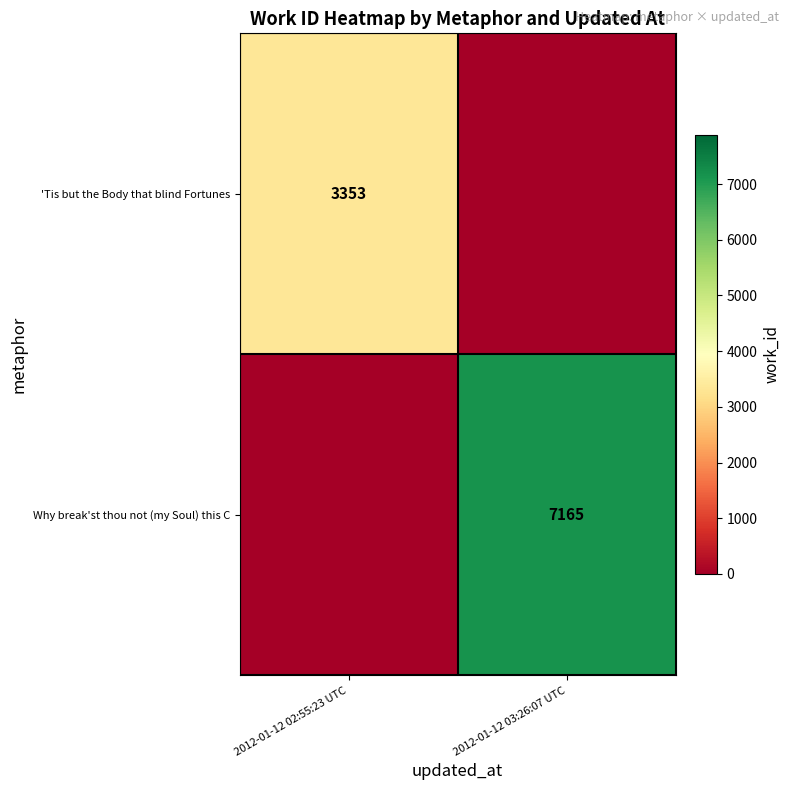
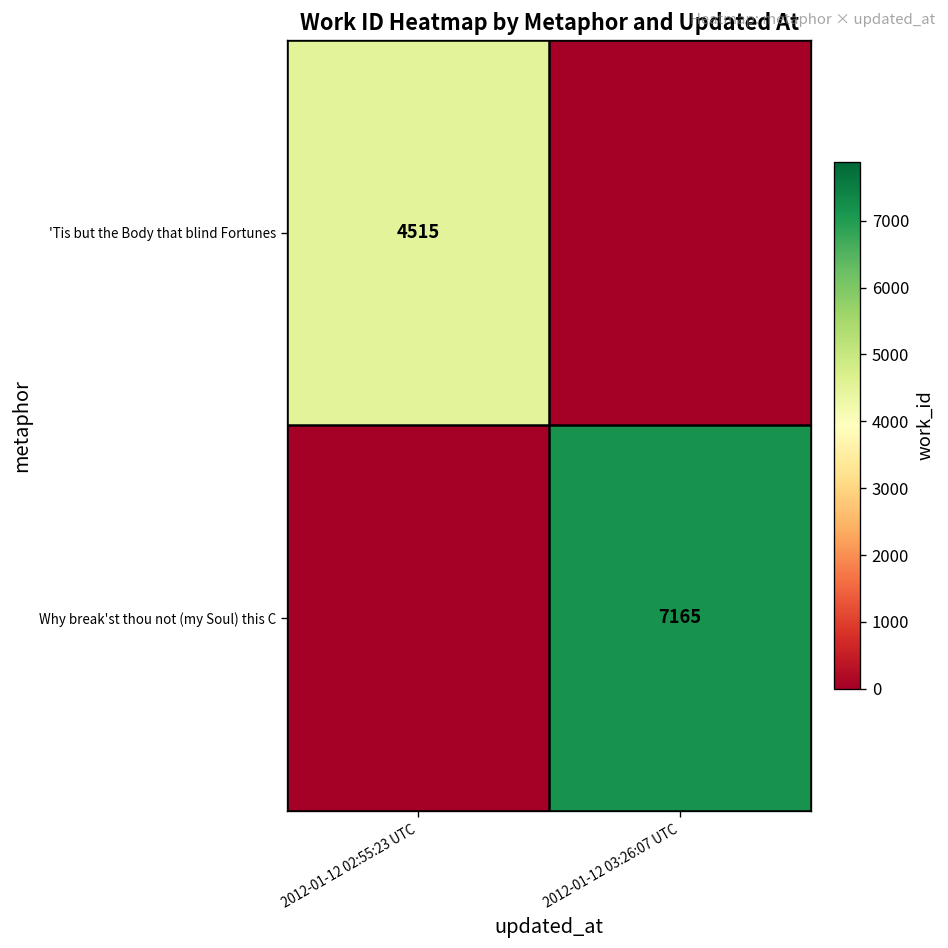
  {
    "'Tis but the Body that blind Fortunes": {
-     "2012-01-12 02:55:23 UTC": 3353
+     "2012-01-12 02:55:23 UTC": 4515
    },
    "Why break'st thou not (my Soul) this C": {
      "2012-01-12 03:26:07 UTC": 7165
    }
  }
